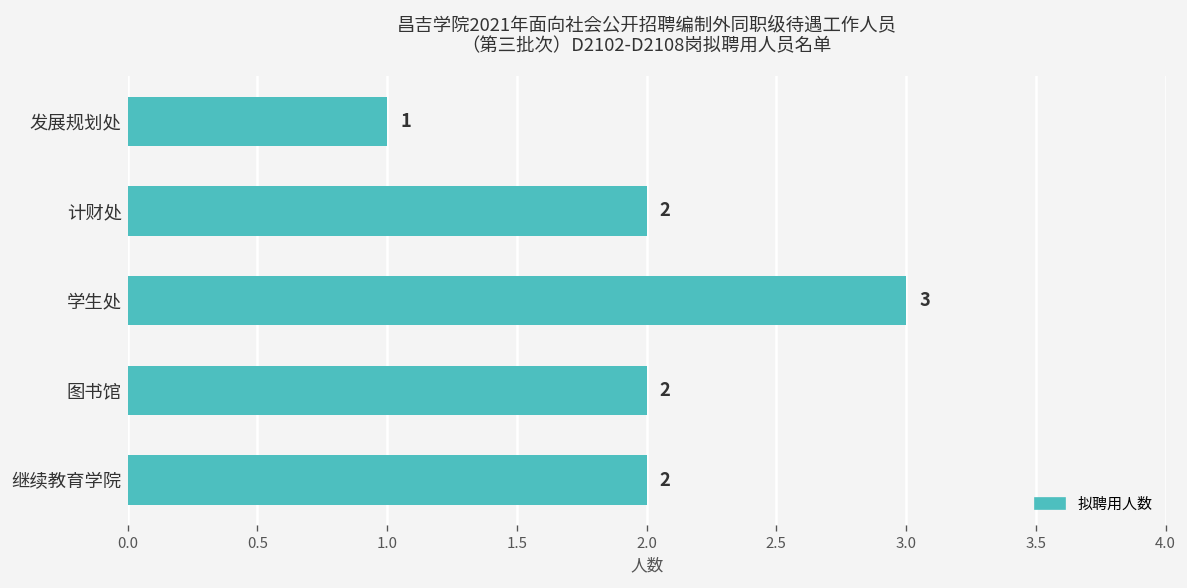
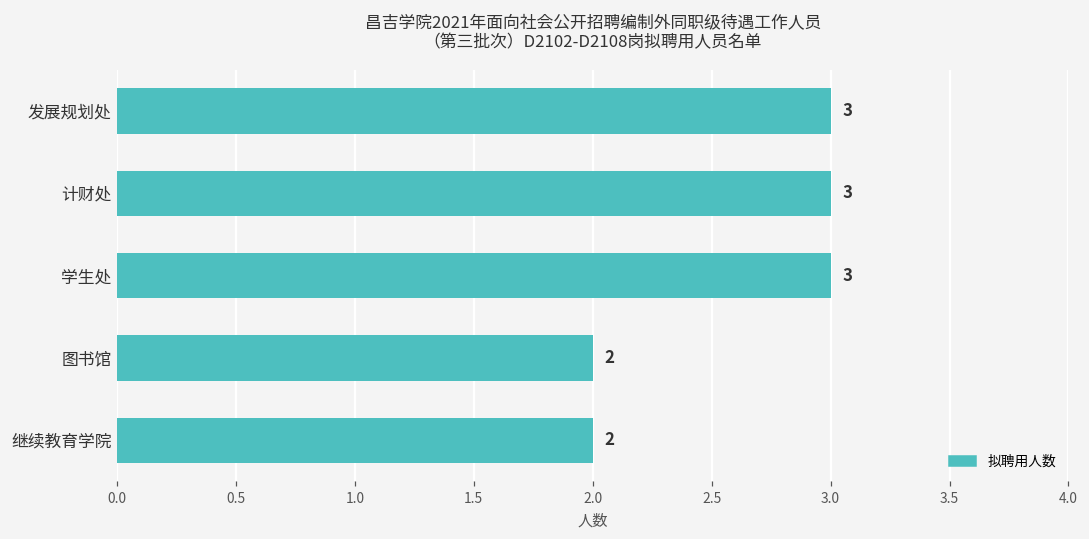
  {
-   "发展规划处": 1,
-   "计财处": 2,
+   "发展规划处": 3,
+   "计财处": 3,
    "学生处": 3,
    "图书馆": 2,
    "继续教育学院": 2
  }
